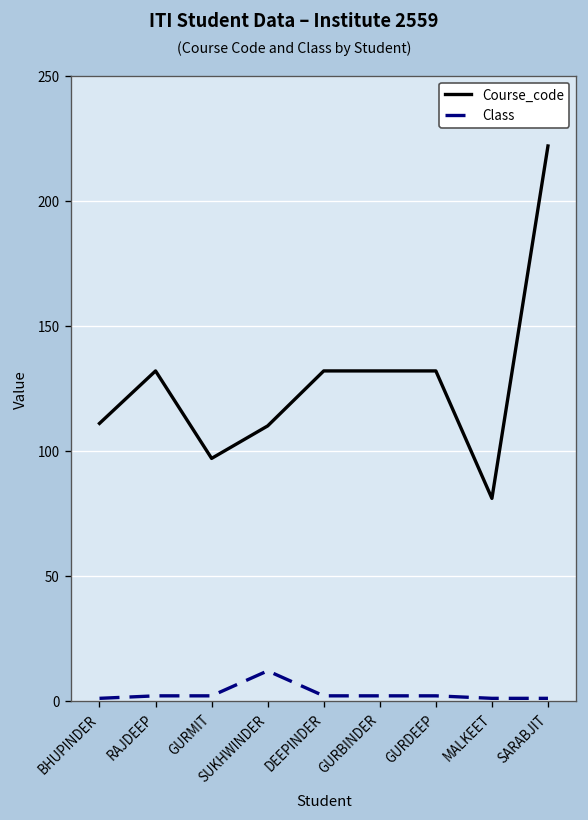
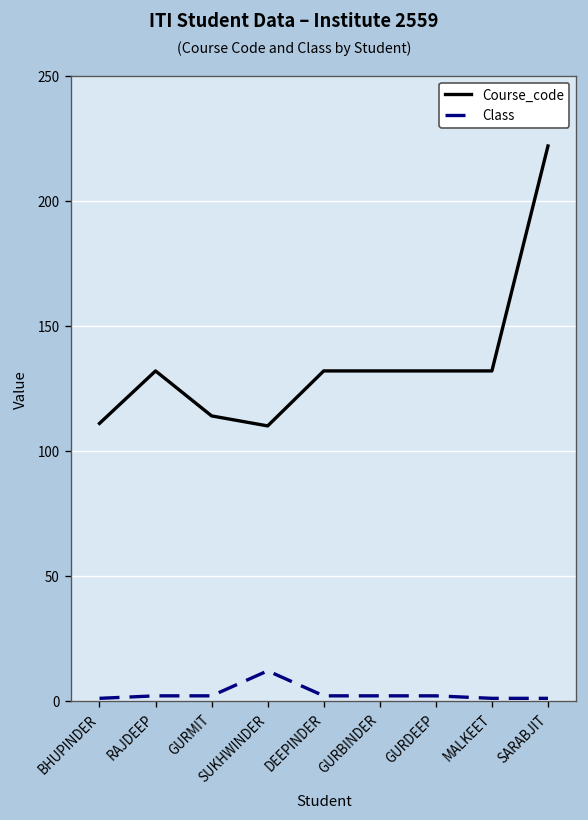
  {
    "Course_code": {
      "BHUPINDER": 111,
      "RAJDEEP": 132,
-     "GURMIT": 97,
+     "GURMIT": 114,
      "SUKHWINDER": 110,
      "DEEPINDER": 132,
      "GURBINDER": 132,
      "GURDEEP": 132,
-     "MALKEET": 81,
+     "MALKEET": 132,
      "SARABJIT": 222
    },
    "Class": {
      "BHUPINDER": 1,
      "RAJDEEP": 2,
      "GURMIT": 2,
      "SUKHWINDER": 12,
      "DEEPINDER": 2,
      "GURBINDER": 2,
      "GURDEEP": 2,
      "MALKEET": 1,
      "SARABJIT": 1
    }
  }
